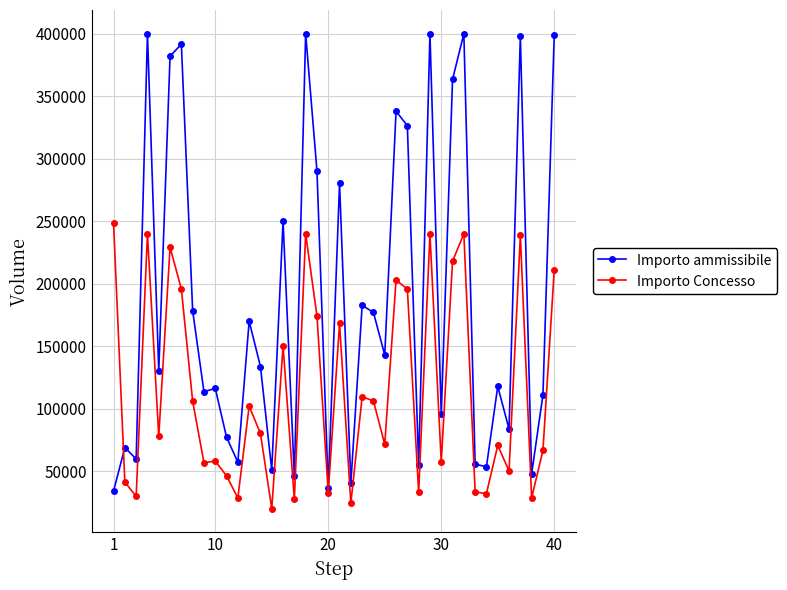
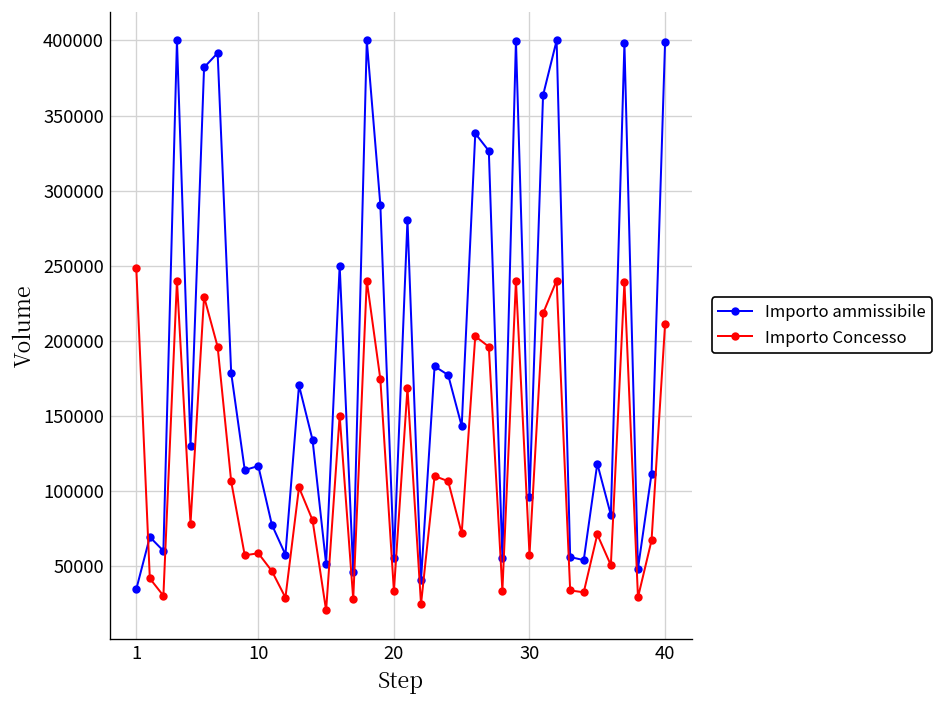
  {
    "Importo ammissibile": {
      "1": 34000,
      "10": 116000,
-     "20": 37000,
+     "20": 55000,
      "30": 96000,
      "40": 399000
    },
    "Importo Concesso": {
      "1": 248000,
      "10": 58000,
      "20": 33000,
      "30": 57000,
      "40": 211000
    }
  }
